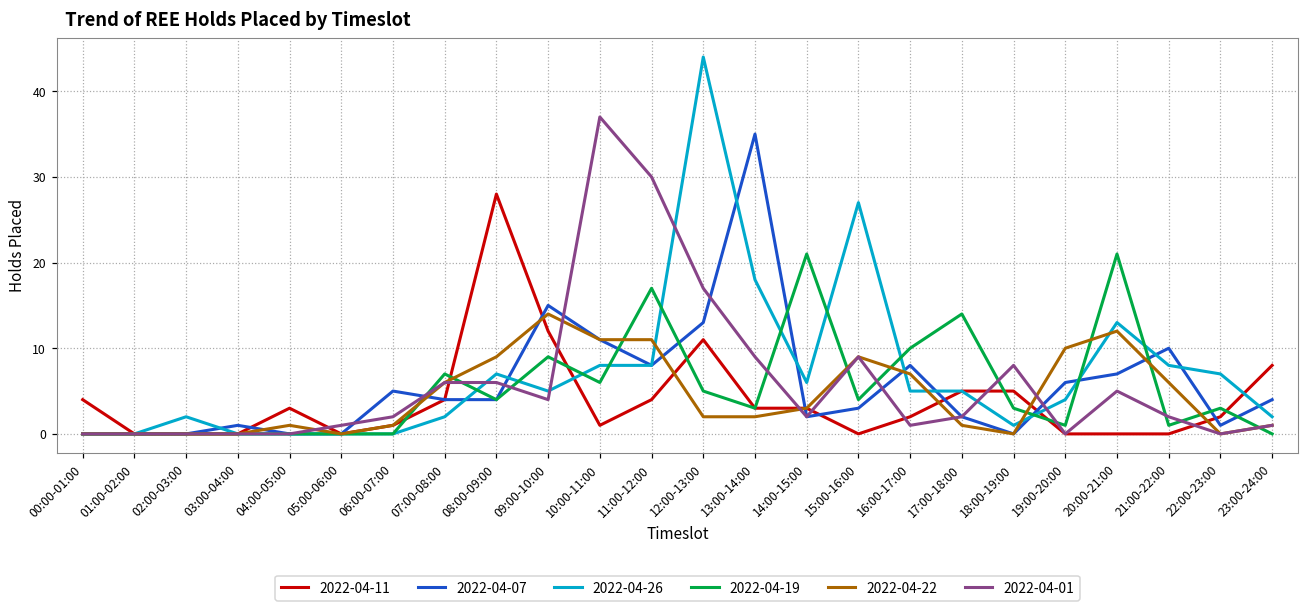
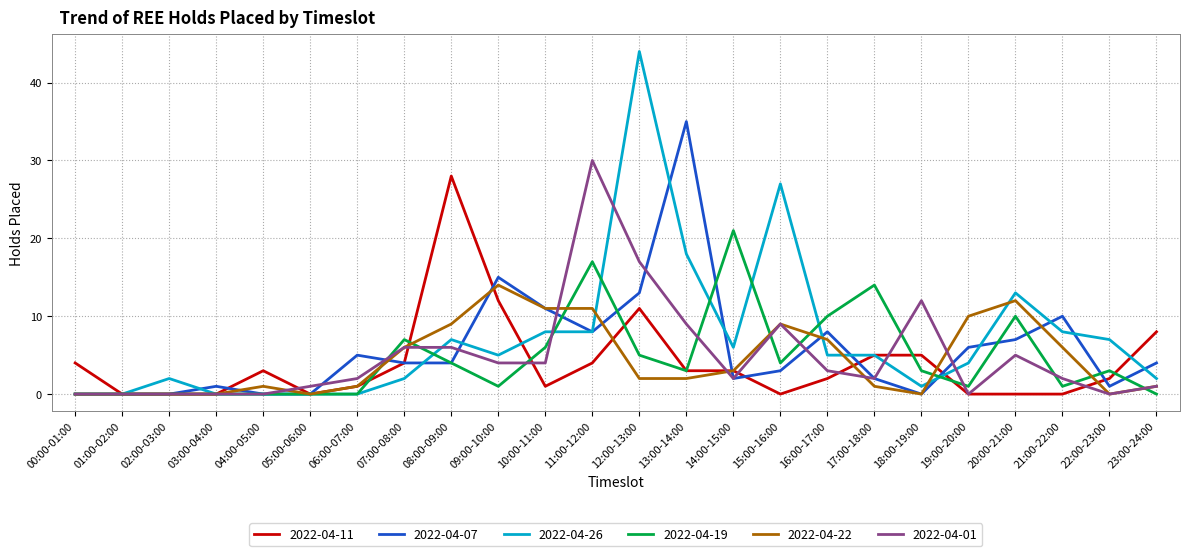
  {
    "2022-04-11": {
      "00:00-01:00": 4,
      "04:00-05:00": 3,
      "08:00-09:00": 28,
      "09:00-10:00": 12,
      "10:00-11:00": 1,
      "11:00-12:00": 4,
      "12:00-13:00": 11,
      "15:00-16:00": 0,
      "16:00-17:00": 2,
      "18:00-19:00": 5,
      "20:00-21:00": 0,
      "21:00-22:00": 0,
      "22:00-23:00": 2,
      "23:00-24:00": 8
    },
    "2022-04-07": {
      "03:00-04:00": 1,
      "06:00-07:00": 5,
      "09:00-10:00": 15,
      "12:00-13:00": 13,
      "13:00-14:00": 35,
      "15:00-16:00": 3,
      "16:00-17:00": 8,
      "19:00-20:00": 6,
      "20:00-21:00": 7,
      "21:00-22:00": 10,
      "22:00-23:00": 1,
      "23:00-24:00": 4
    },
    "2022-04-26": {
      "02:00-03:00": 2,
      "07:00-08:00": 2,
      "08:00-09:00": 7,
      "09:00-10:00": 5,
      "10:00-11:00": 8,
      "12:00-13:00": 44,
      "13:00-14:00": 18,
      "14:00-15:00": 6,
      "15:00-16:00": 27,
      "16:00-17:00": 5,
      "18:00-19:00": 1,
      "19:00-20:00": 4,
      "20:00-21:00": 13,
      "21:00-22:00": 8,
      "22:00-23:00": 7,
      "23:00-24:00": 2
    },
    "2022-04-19": {
      "07:00-08:00": 7,
-     "09:00-10:00": 9,
+     "09:00-10:00": 1,
      "10:00-11:00": 6,
      "11:00-12:00": 17,
      "12:00-13:00": 5,
      "14:00-15:00": 21,
      "15:00-16:00": 4,
      "16:00-17:00": 10,
      "17:00-18:00": 14,
      "18:00-19:00": 3,
      "19:00-20:00": 1,
-     "20:00-21:00": 21,
+     "20:00-21:00": 10,
      "21:00-22:00": 1,
      "22:00-23:00": 3,
      "23:00-24:00": 0
    },
    "2022-04-22": {
      "04:00-05:00": 1,
      "08:00-09:00": 9,
      "09:00-10:00": 14,
      "11:00-12:00": 11,
      "12:00-13:00": 2,
      "13:00-14:00": 2,
      "16:00-17:00": 7,
      "17:00-18:00": 1,
      "19:00-20:00": 10,
      "20:00-21:00": 12,
      "21:00-22:00": 6
    },
    "2022-04-01": {
      "05:00-06:00": 1,
      "06:00-07:00": 2,
      "08:00-09:00": 6,
      "09:00-10:00": 4,
-     "10:00-11:00": 37,
+     "10:00-11:00": 4,
      "11:00-12:00": 30,
      "12:00-13:00": 17,
      "13:00-14:00": 9,
-     "16:00-17:00": 1,
-     "18:00-19:00": 8,
+     "16:00-17:00": 3,
+     "18:00-19:00": 12,
      "20:00-21:00": 5,
      "21:00-22:00": 2
    }
  }
